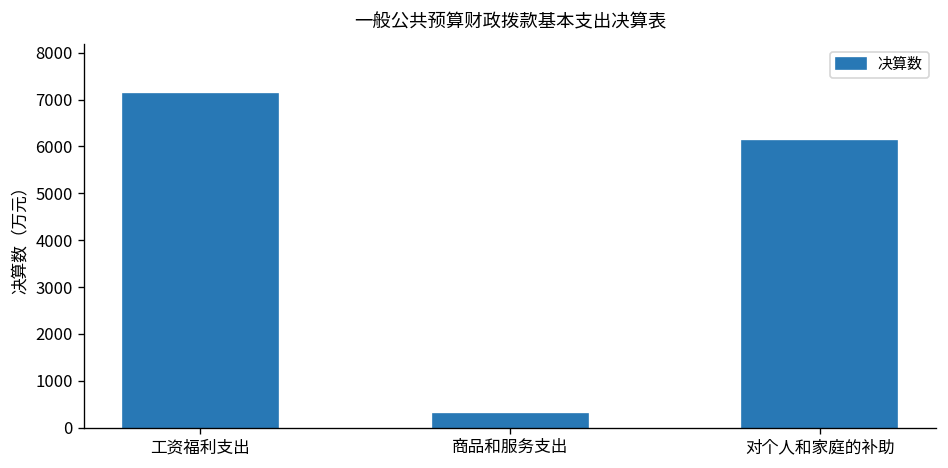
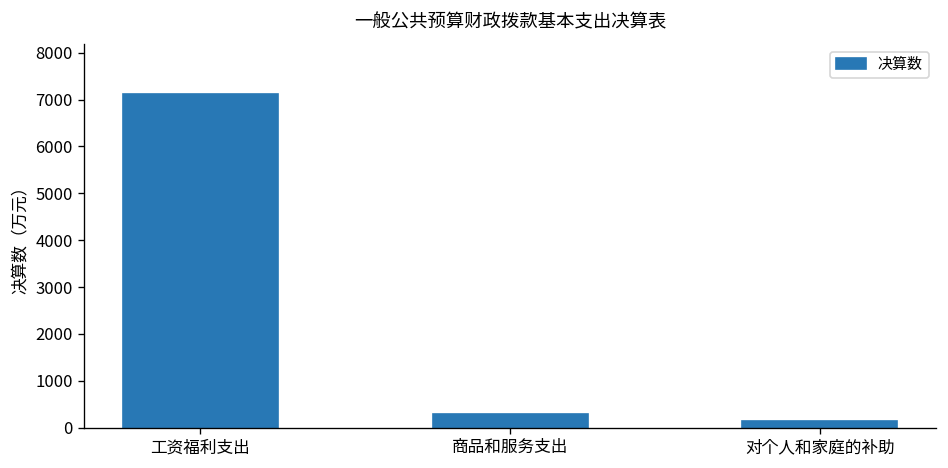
  {
    "工资福利支出": 7100,
    "商品和服务支出": 300,
-   "对个人和家庭的补助": 6100
+   "对个人和家庭的补助": 100
  }
